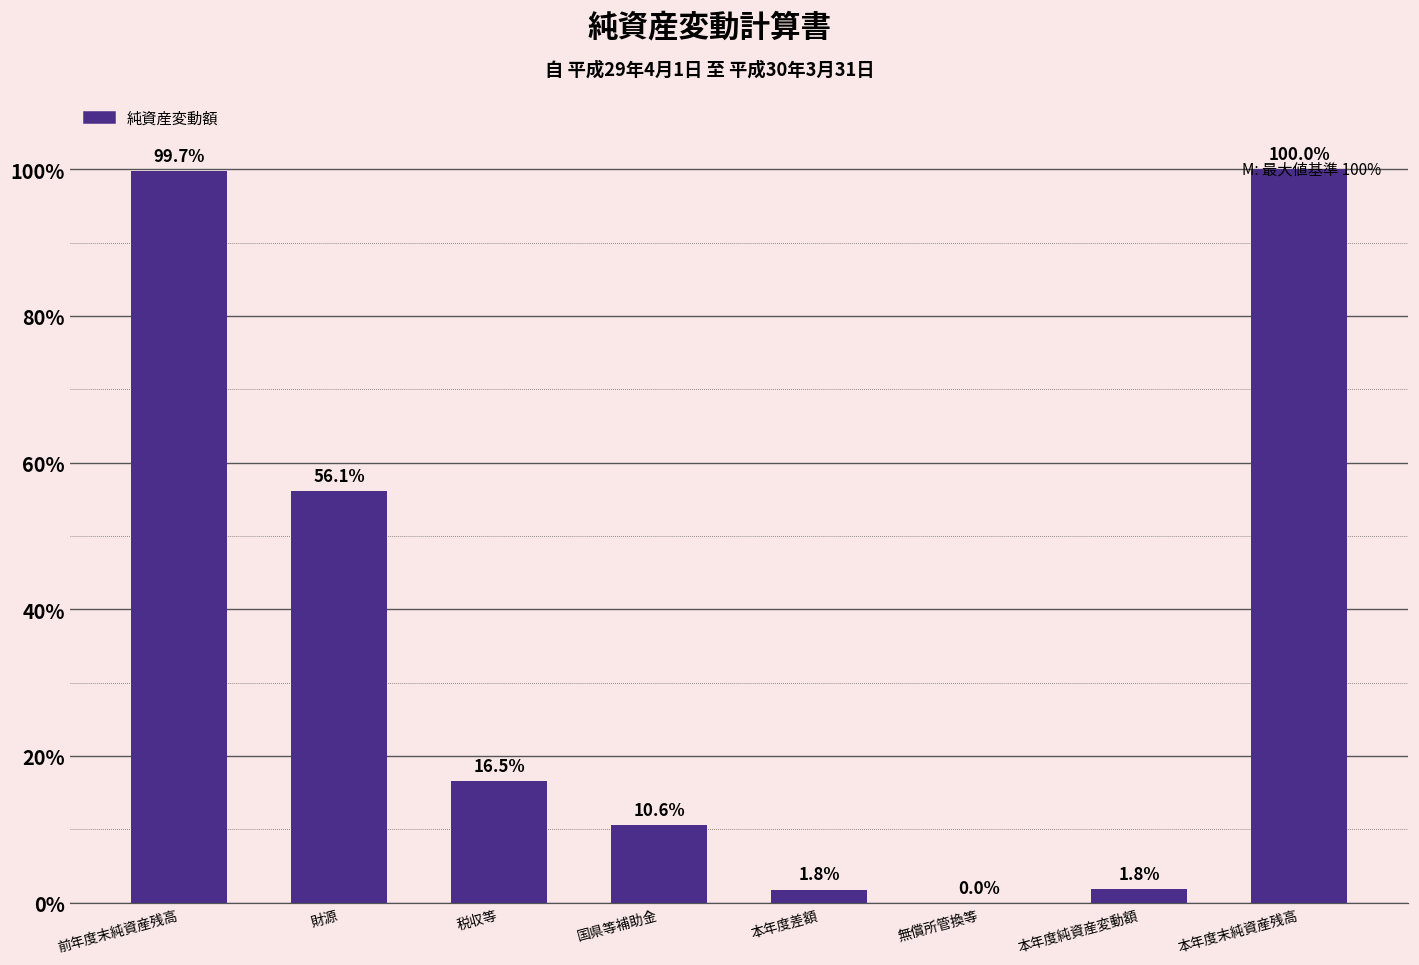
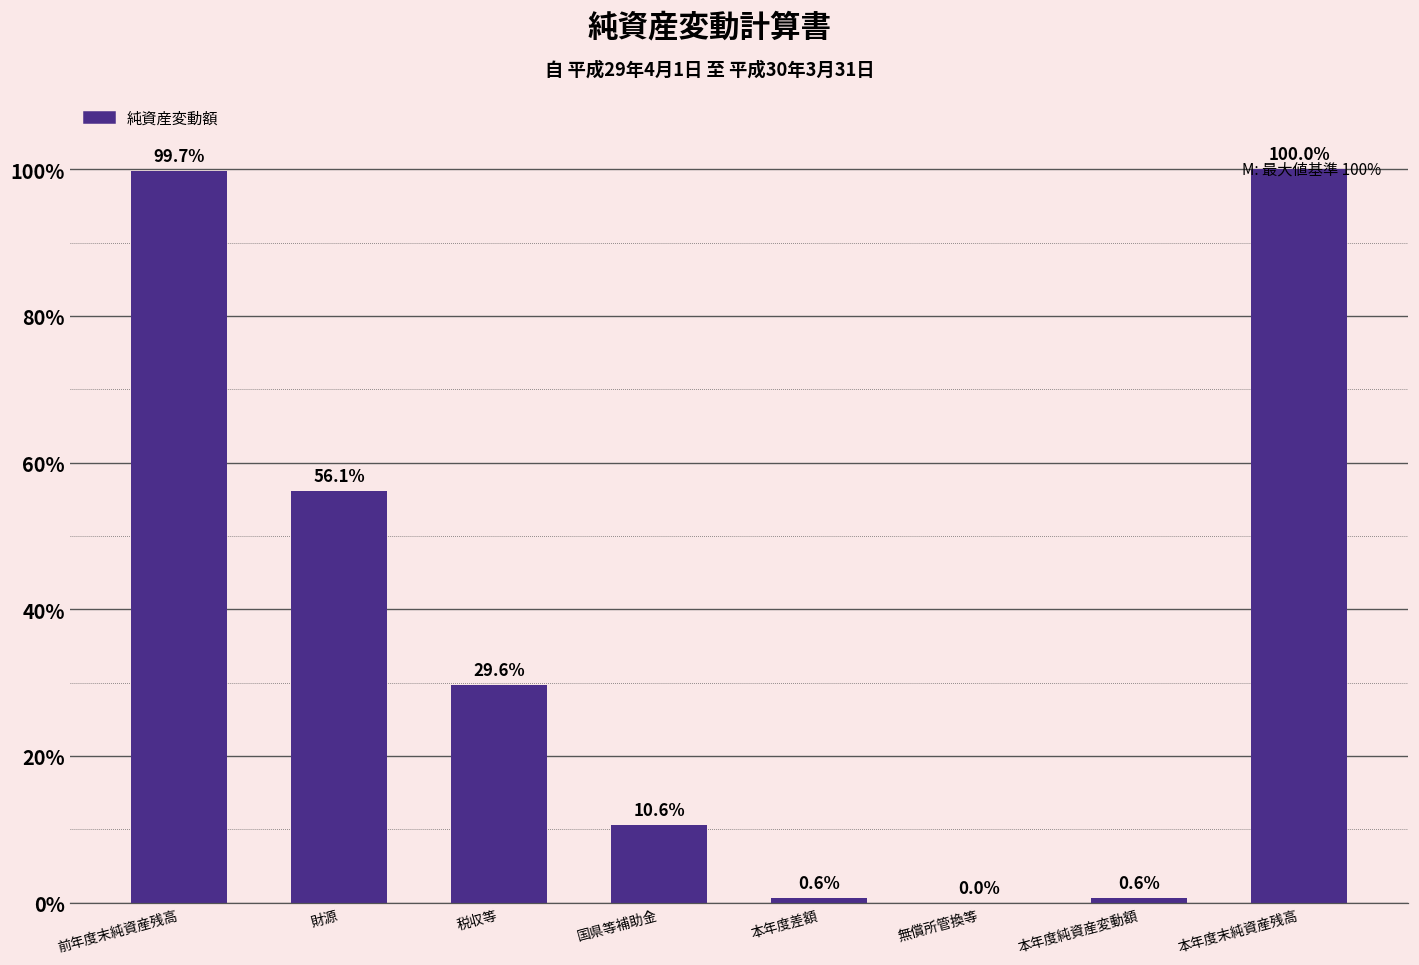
  {
    "前年度末純資産残高": "99.7%",
    "財源": "56.1%",
-   "税収等": "16.5%",
+   "税収等": "29.6%",
    "国県等補助金": "10.6%",
-   "本年度差額": "1.8%",
+   "本年度差額": "0.6%",
    "無償所管換等": "0.0%",
-   "本年度純資産変動額": "1.8%",
+   "本年度純資産変動額": "0.6%",
    "本年度末純資産残高": "100%"
  }
